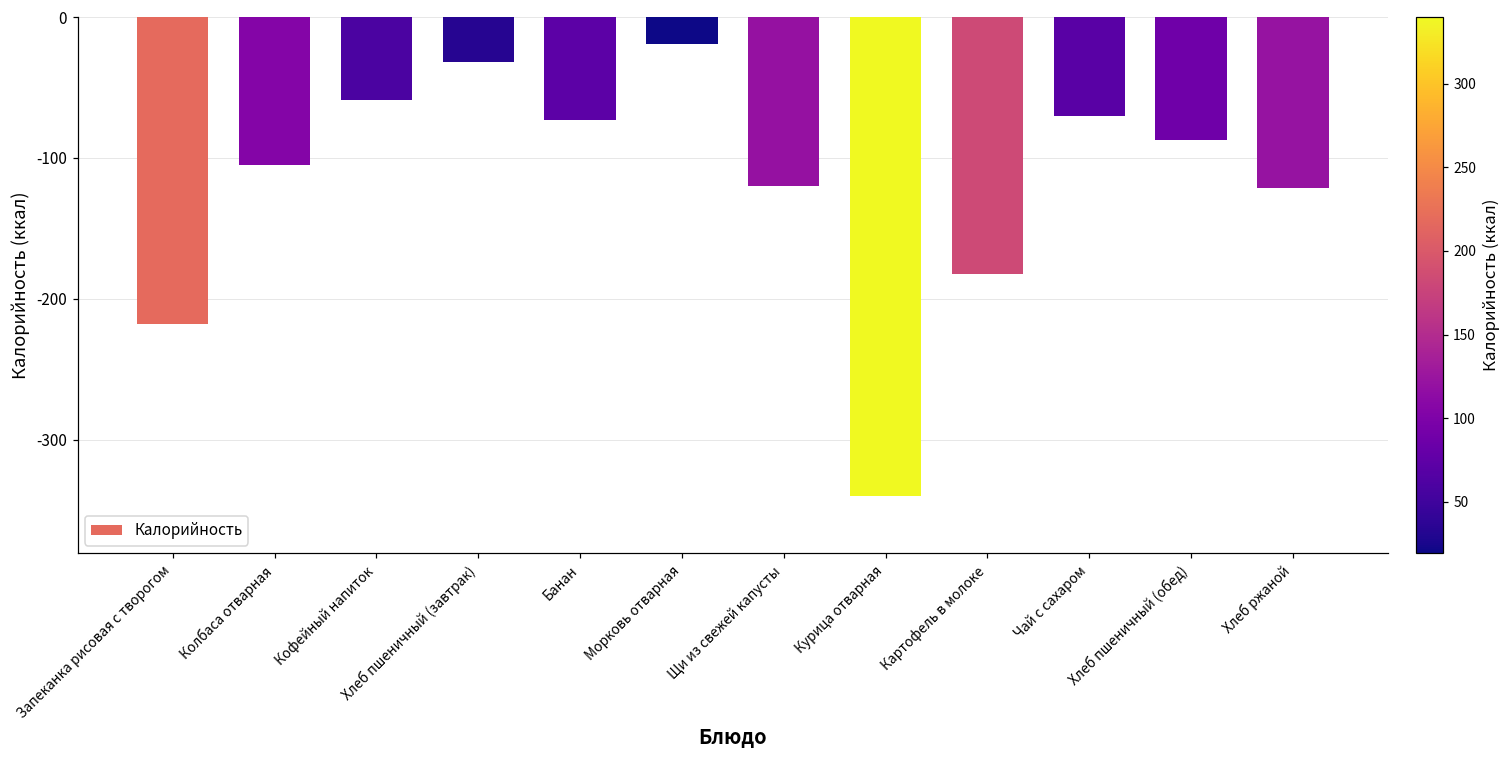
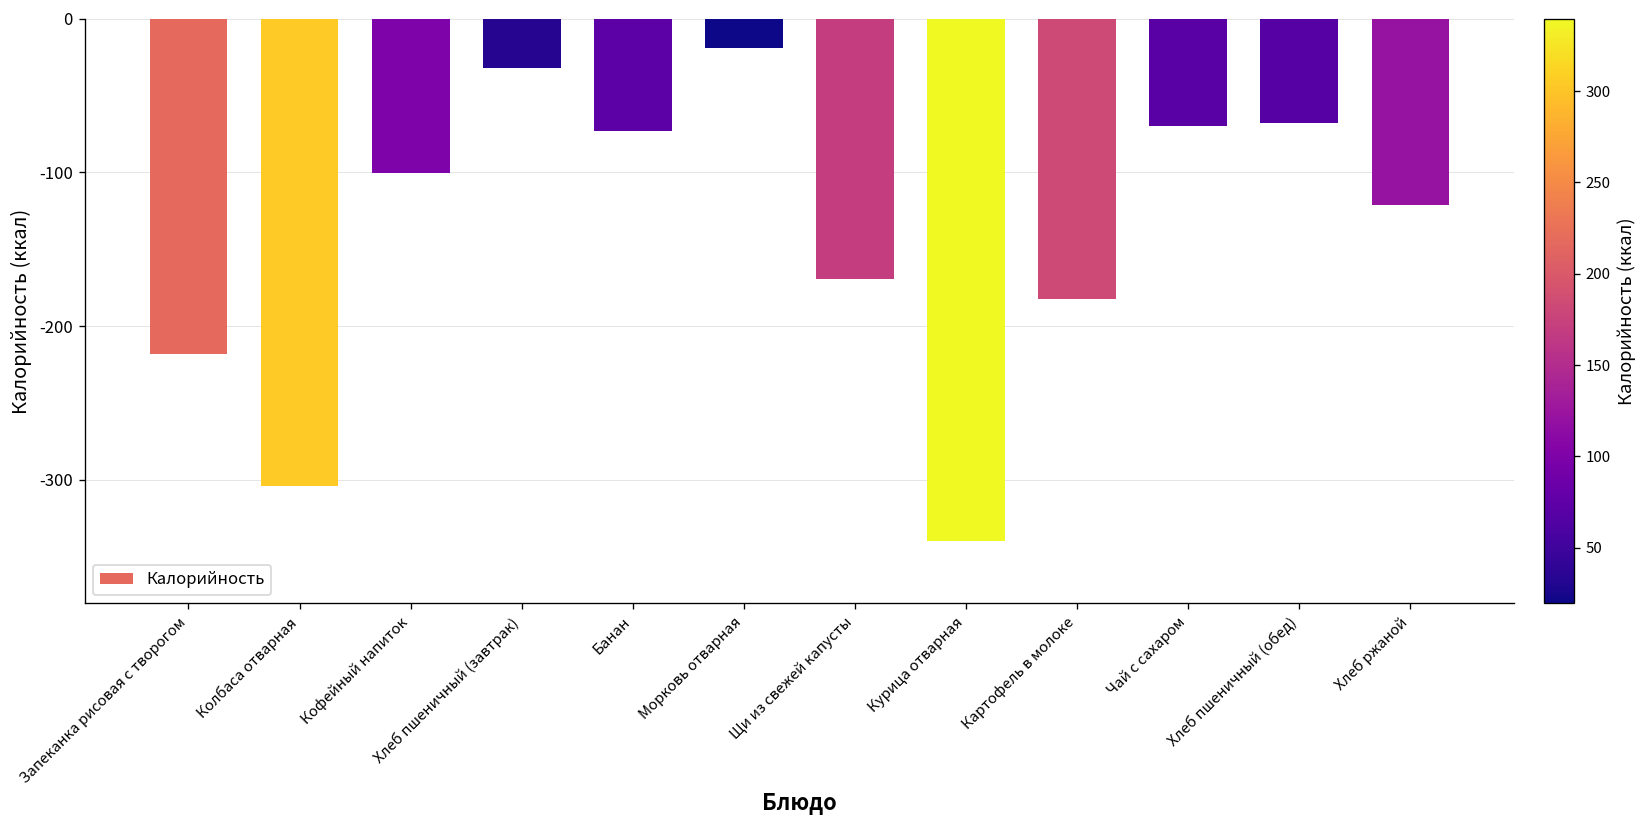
  {
    "Запеканка рисовая с творогом": -218,
-   "Колбаса отварная": -105,
-   "Кофейный напиток": -59,
+   "Колбаса отварная": -304,
+   "Кофейный напиток": -101,
    "Хлеб пшеничный (завтрак)": -32,
    "Банан": -73,
    "Морковь отварная": -19,
-   "Щи из свежей капусты": -120,
+   "Щи из свежей капусты": -170,
    "Курица отварная": -340,
    "Картофель в молоке": -182,
    "Чай с сахаром": -70,
-   "Хлеб пшеничный (обед)": -87,
+   "Хлеб пшеничный (обед)": -68,
    "Хлеб ржаной": -121
  }
